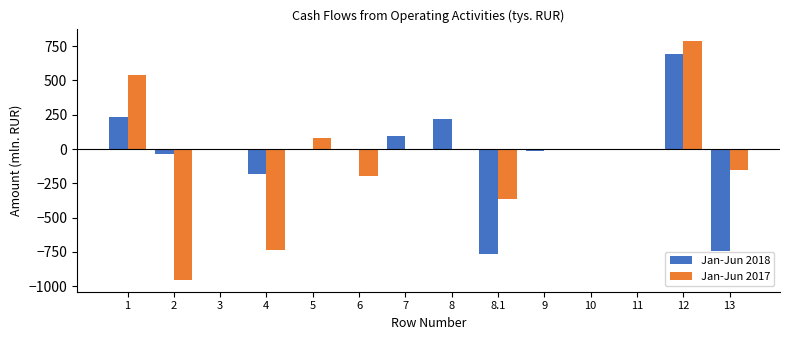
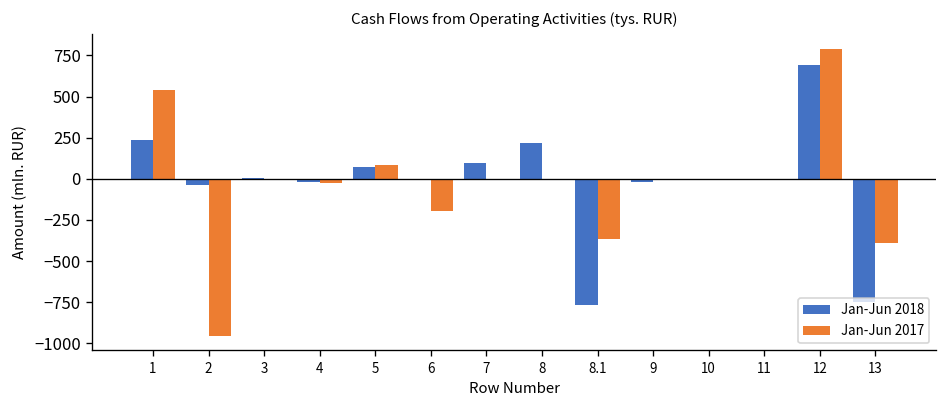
  {
    "Jan-Jun 2018": {
      "1": 240,
      "2": -30,
-     "4": -180,
-     "5": 0,
+     "4": -20,
+     "5": 70,
      "7": 100,
      "8": 220,
      "8.1": -770,
      "11": 0,
      "12": 690,
      "13": -750
    },
    "Jan-Jun 2017": {
      "1": 540,
      "2": -950,
      "3": 0,
-     "4": -730,
+     "4": -20,
      "5": 80,
      "6": -190,
      "7": 0,
      "8.1": -360,
      "11": 0,
      "12": 790,
-     "13": -150
+     "13": -390
    }
  }
